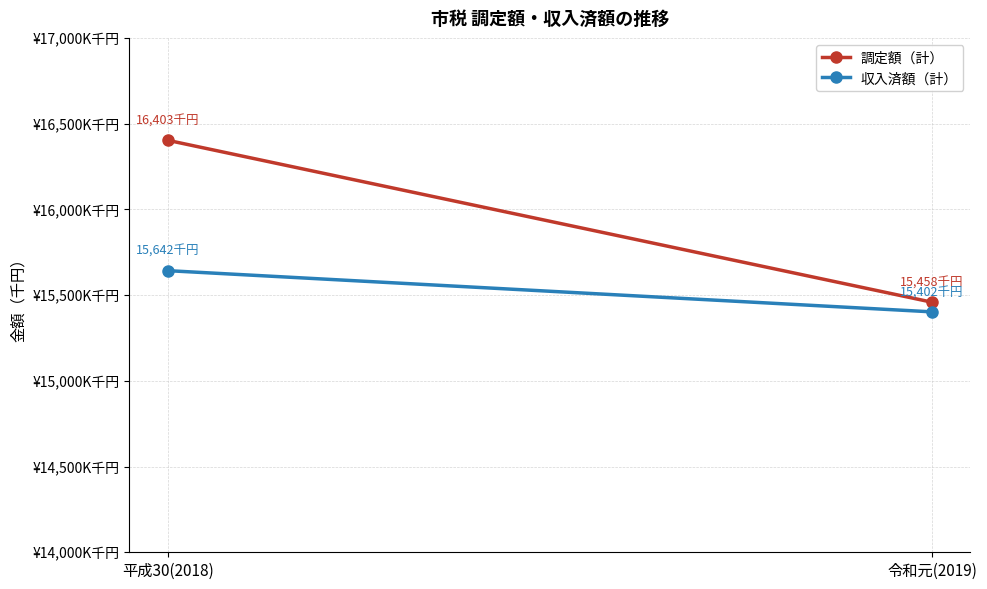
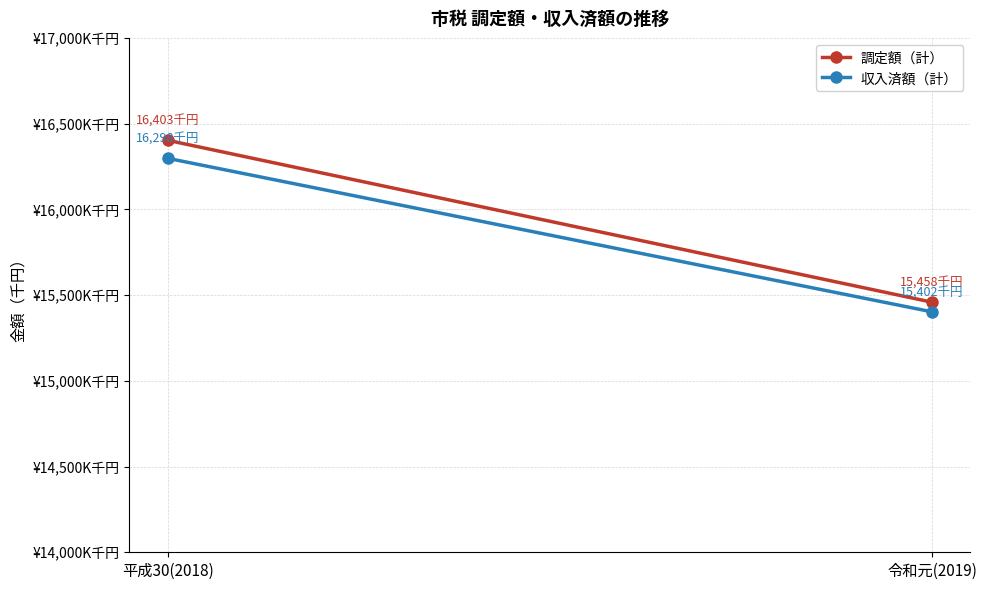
  {
    "収入済額（計）": {
-     "平成30(2018)": "15,642"
+     "平成30(2018)": "16,298"
    }
  }
